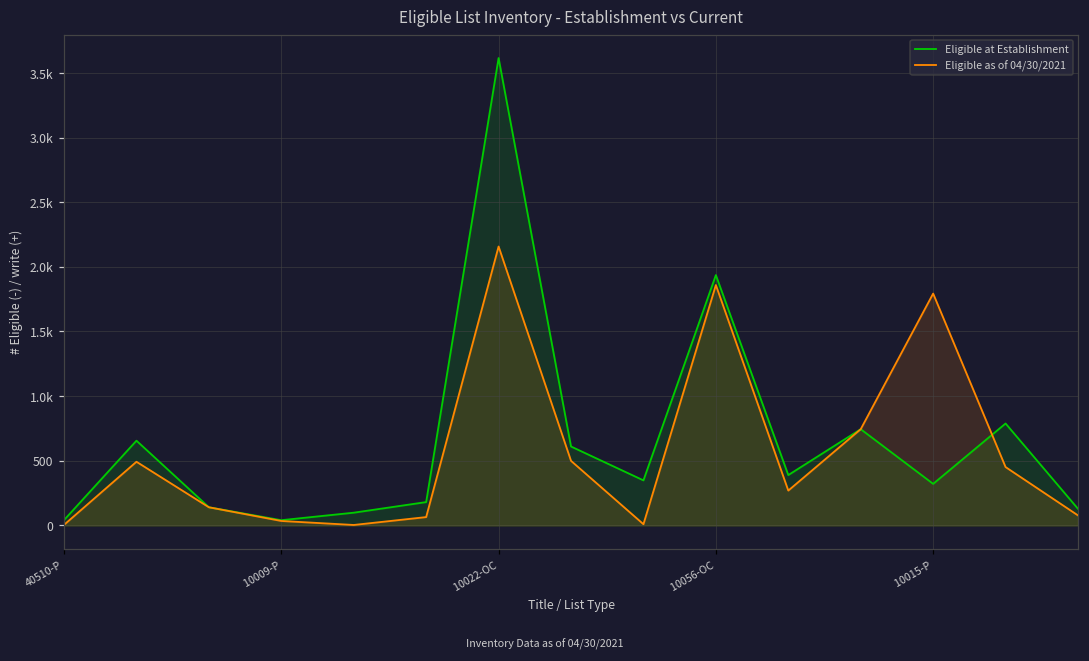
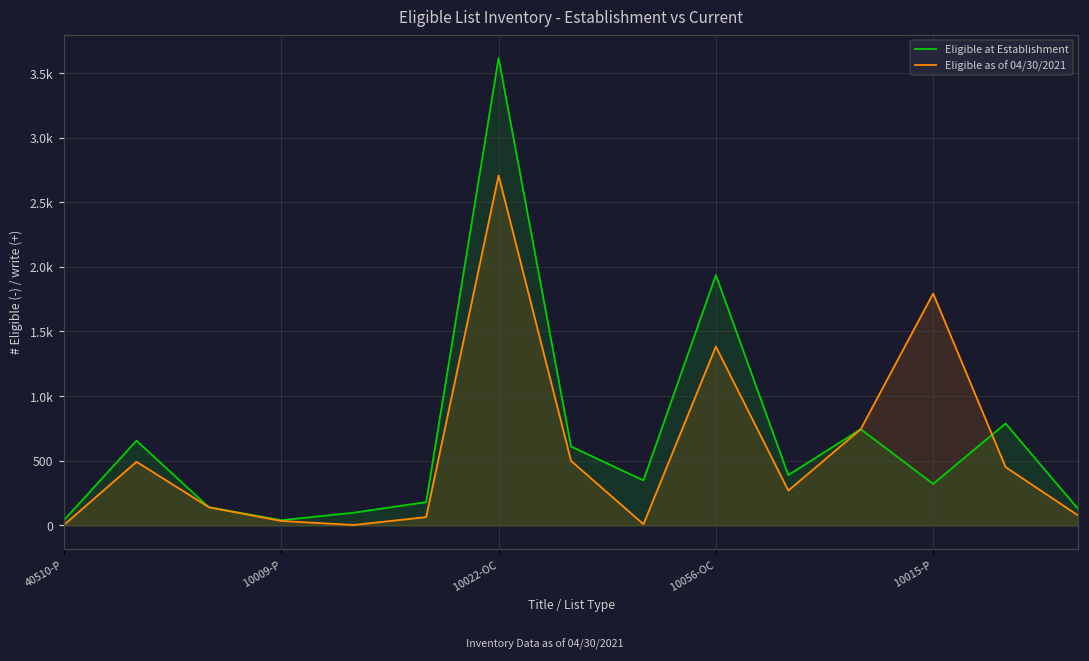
  {
    "Eligible at Establishment": {
      "40510-P": 40,
      "10022-OC": 3620,
      "10056-OC": 1940,
      "10015-P": 320
    },
    "Eligible as of 04/30/2021": {
      "40510-P": 0,
-     "10022-OC": 2160,
-     "10056-OC": 1860,
+     "10022-OC": 2710,
+     "10056-OC": 1380,
      "10015-P": 1790
    }
  }
